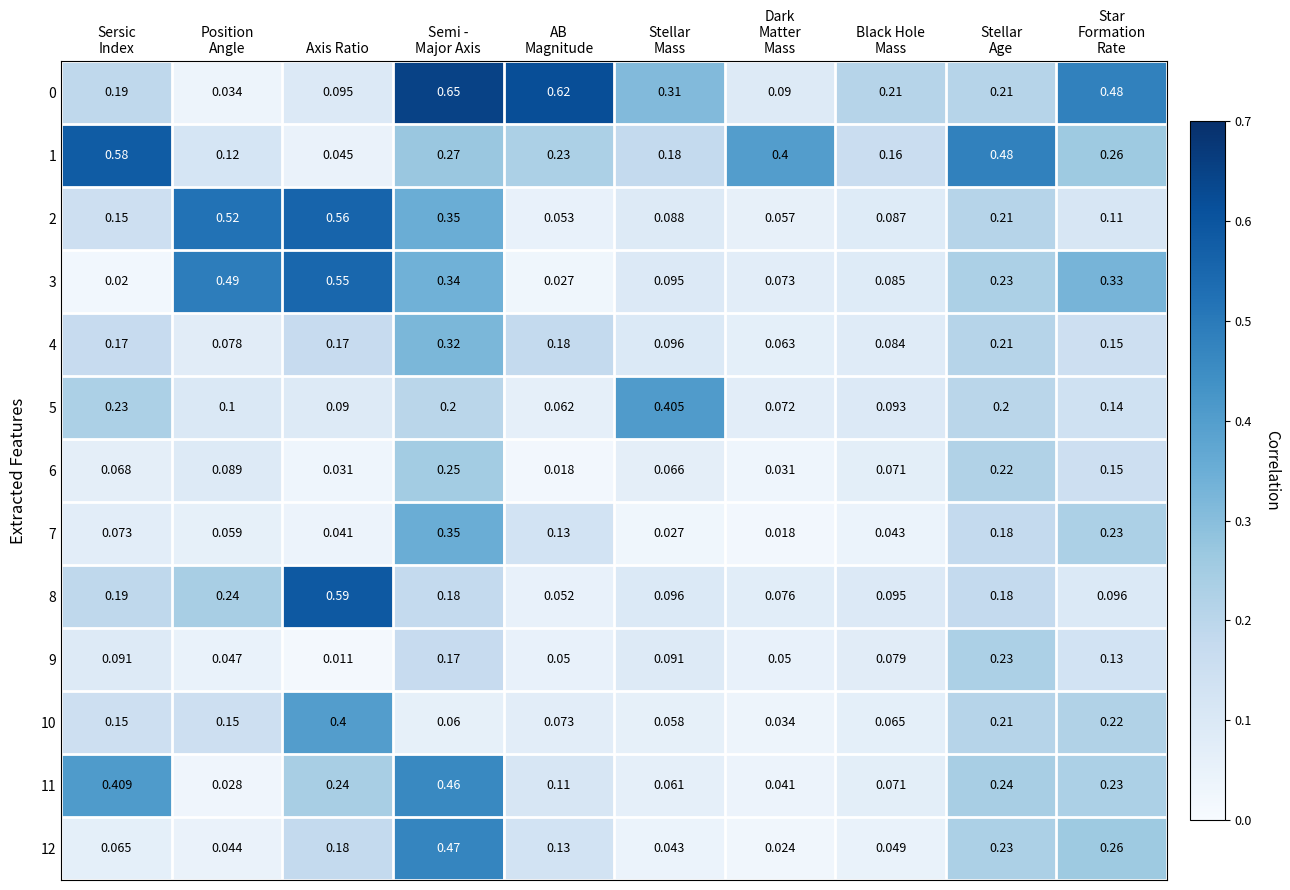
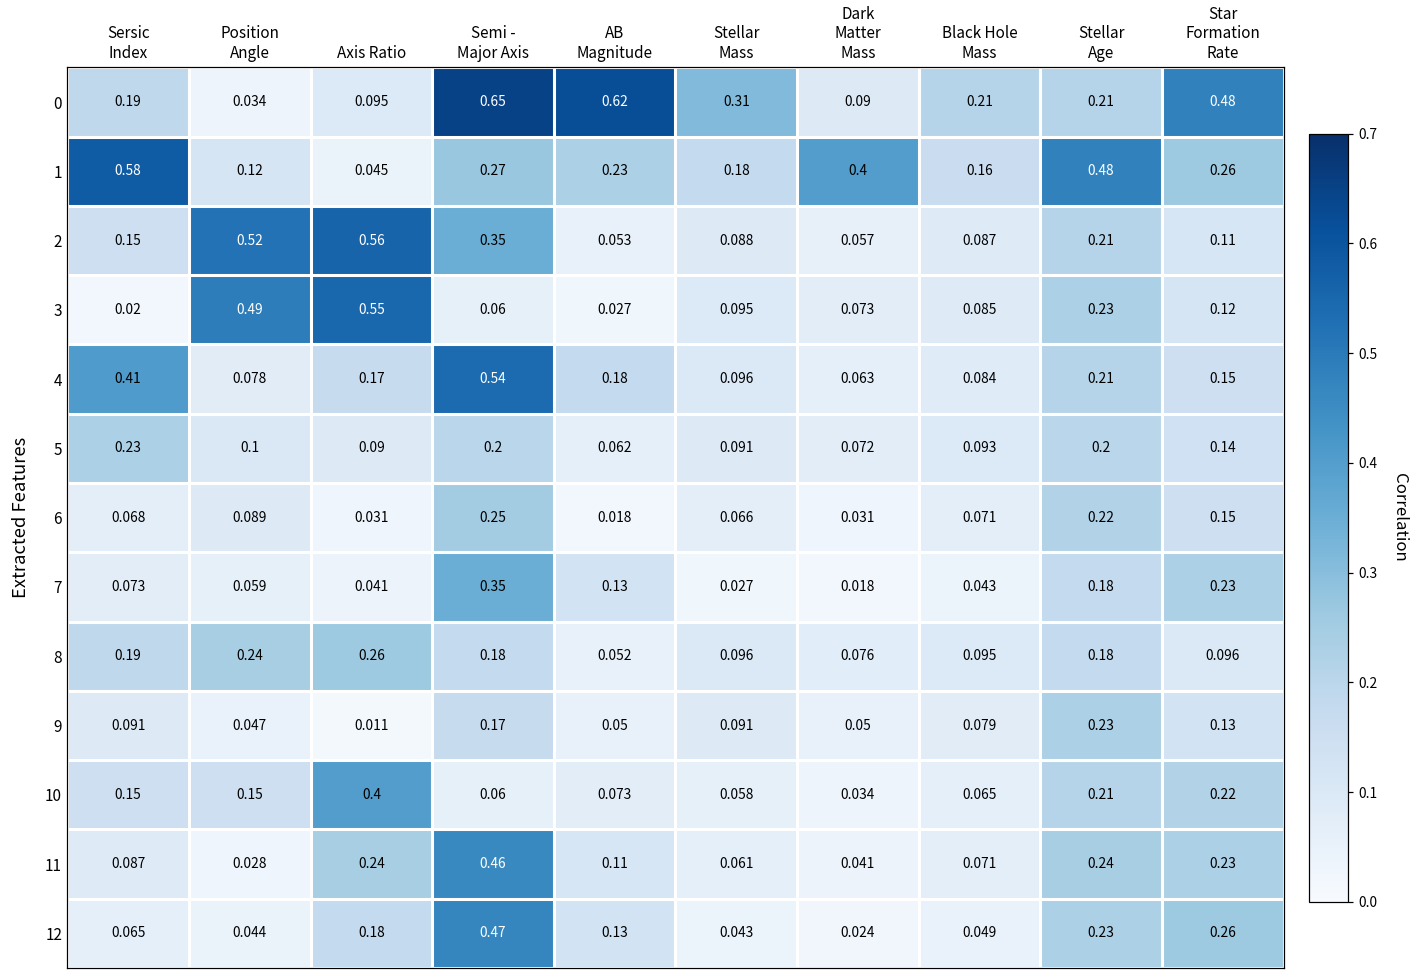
  {
    "0": {
      "Sersic Index": 0.19,
      "Position Angle": 0.034,
      "Axis Ratio": 0.095,
      "Semi - Major Axis": 0.65,
      "AB Magnitude": 0.62,
      "Stellar Mass": 0.31,
      "Dark Matter Mass": 0.09,
      "Black Hole Mass": 0.21,
      "Stellar Age": 0.21,
      "Star Formation Rate": 0.48
    },
    "1": {
      "Sersic Index": 0.58,
      "Position Angle": 0.12,
      "Axis Ratio": 0.045,
      "Semi - Major Axis": 0.27,
      "AB Magnitude": 0.23,
      "Stellar Mass": 0.18,
      "Dark Matter Mass": 0.4,
      "Black Hole Mass": 0.16,
      "Stellar Age": 0.48,
      "Star Formation Rate": 0.26
    },
    "2": {
      "Sersic Index": 0.15,
      "Position Angle": 0.52,
      "Axis Ratio": 0.56,
      "Semi - Major Axis": 0.35,
      "AB Magnitude": 0.053,
      "Stellar Mass": 0.088,
      "Dark Matter Mass": 0.057,
      "Black Hole Mass": 0.087,
      "Stellar Age": 0.21,
      "Star Formation Rate": 0.11
    },
    "3": {
      "Sersic Index": 0.02,
      "Position Angle": 0.49,
      "Axis Ratio": 0.55,
-     "Semi - Major Axis": 0.34,
+     "Semi - Major Axis": 0.06,
      "AB Magnitude": 0.027,
      "Stellar Mass": 0.095,
      "Dark Matter Mass": 0.073,
      "Black Hole Mass": 0.085,
      "Stellar Age": 0.23,
-     "Star Formation Rate": 0.33
+     "Star Formation Rate": 0.12
    },
    "4": {
-     "Sersic Index": 0.17,
+     "Sersic Index": 0.41,
      "Position Angle": 0.078,
      "Axis Ratio": 0.17,
-     "Semi - Major Axis": 0.32,
+     "Semi - Major Axis": 0.54,
      "AB Magnitude": 0.18,
      "Stellar Mass": 0.096,
      "Dark Matter Mass": 0.063,
      "Black Hole Mass": 0.084,
      "Stellar Age": 0.21,
      "Star Formation Rate": 0.15
    },
    "5": {
      "Sersic Index": 0.23,
      "Position Angle": 0.1,
      "Axis Ratio": 0.09,
      "Semi - Major Axis": 0.2,
      "AB Magnitude": 0.062,
-     "Stellar Mass": 0.405,
+     "Stellar Mass": 0.091,
      "Dark Matter Mass": 0.072,
      "Black Hole Mass": 0.093,
      "Stellar Age": 0.2,
      "Star Formation Rate": 0.14
    },
    "6": {
      "Sersic Index": 0.068,
      "Position Angle": 0.089,
      "Axis Ratio": 0.031,
      "Semi - Major Axis": 0.25,
      "AB Magnitude": 0.018,
      "Stellar Mass": 0.066,
      "Dark Matter Mass": 0.031,
      "Black Hole Mass": 0.071,
      "Stellar Age": 0.22,
      "Star Formation Rate": 0.15
    },
    "7": {
      "Sersic Index": 0.073,
      "Position Angle": 0.059,
      "Axis Ratio": 0.041,
      "Semi - Major Axis": 0.35,
      "AB Magnitude": 0.13,
      "Stellar Mass": 0.027,
      "Dark Matter Mass": 0.018,
      "Black Hole Mass": 0.043,
      "Stellar Age": 0.18,
      "Star Formation Rate": 0.23
    },
    "8": {
      "Sersic Index": 0.19,
      "Position Angle": 0.24,
-     "Axis Ratio": 0.59,
+     "Axis Ratio": 0.26,
      "Semi - Major Axis": 0.18,
      "AB Magnitude": 0.052,
      "Stellar Mass": 0.096,
      "Dark Matter Mass": 0.076,
      "Black Hole Mass": 0.095,
      "Stellar Age": 0.18,
      "Star Formation Rate": 0.096
    },
    "9": {
      "Sersic Index": 0.091,
      "Position Angle": 0.047,
      "Axis Ratio": 0.011,
      "Semi - Major Axis": 0.17,
      "AB Magnitude": 0.05,
      "Stellar Mass": 0.091,
      "Dark Matter Mass": 0.05,
      "Black Hole Mass": 0.079,
      "Stellar Age": 0.23,
      "Star Formation Rate": 0.13
    },
    "10": {
      "Sersic Index": 0.15,
      "Position Angle": 0.15,
      "Axis Ratio": 0.4,
      "Semi - Major Axis": 0.06,
      "AB Magnitude": 0.073,
      "Stellar Mass": 0.058,
      "Dark Matter Mass": 0.034,
      "Black Hole Mass": 0.065,
      "Stellar Age": 0.21,
      "Star Formation Rate": 0.22
    },
    "11": {
-     "Sersic Index": 0.409,
+     "Sersic Index": 0.087,
      "Position Angle": 0.028,
      "Axis Ratio": 0.24,
      "Semi - Major Axis": 0.46,
      "AB Magnitude": 0.11,
      "Stellar Mass": 0.061,
      "Dark Matter Mass": 0.041,
      "Black Hole Mass": 0.071,
      "Stellar Age": 0.24,
      "Star Formation Rate": 0.23
    },
    "12": {
      "Sersic Index": 0.065,
      "Position Angle": 0.044,
      "Axis Ratio": 0.18,
      "Semi - Major Axis": 0.47,
      "AB Magnitude": 0.13,
      "Stellar Mass": 0.043,
      "Dark Matter Mass": 0.024,
      "Black Hole Mass": 0.049,
      "Stellar Age": 0.23,
      "Star Formation Rate": 0.26
    }
  }
